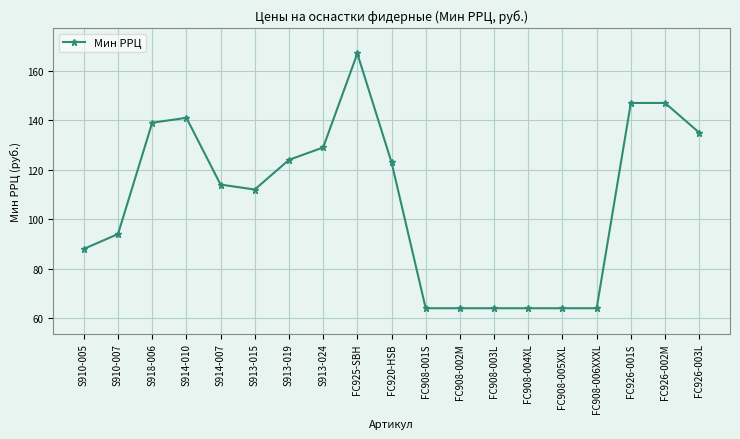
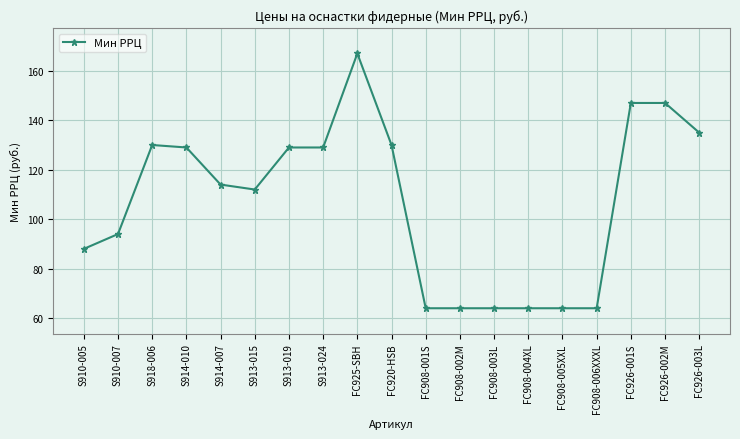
  {
    "S910-005": 88,
    "S910-007": 94,
-   "S918-006": 139,
-   "S914-010": 141,
+   "S918-006": 130,
+   "S914-010": 129,
    "S914-007": 114,
    "S913-015": 112,
-   "S913-019": 124,
+   "S913-019": 129,
    "S913-024": 129,
    "FC925-SBH": 167,
-   "FC920-HSB": 123,
+   "FC920-HSB": 130,
    "FC908-001S": 64,
    "FC908-002M": 64,
    "FC908-003L": 64,
    "FC908-004XL": 64,
    "FC908-005XXL": 64,
    "FC908-006XXXL": 64,
    "FC926-001S": 147,
    "FC926-002M": 147,
    "FC926-003L": 135
  }
